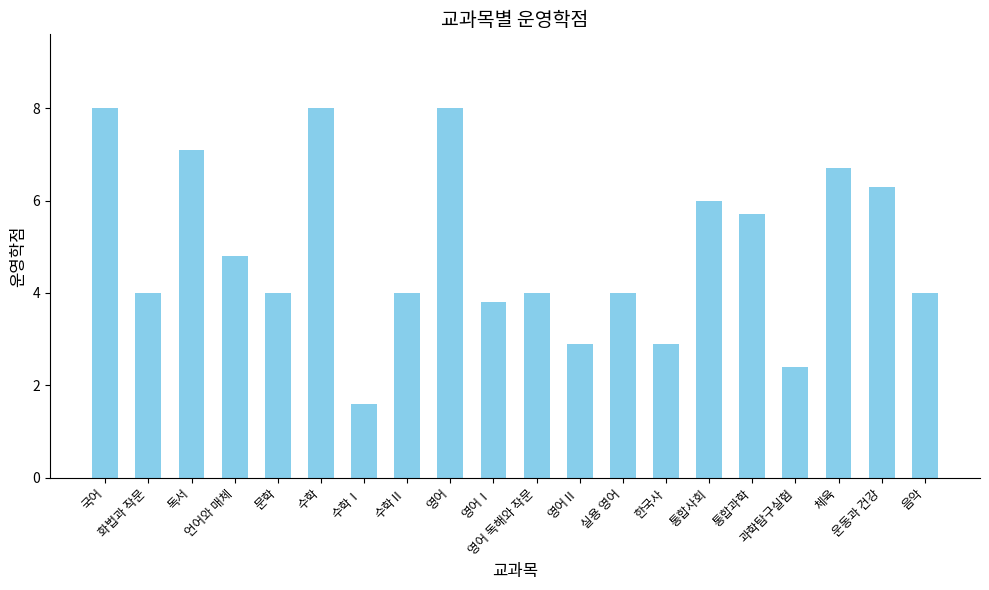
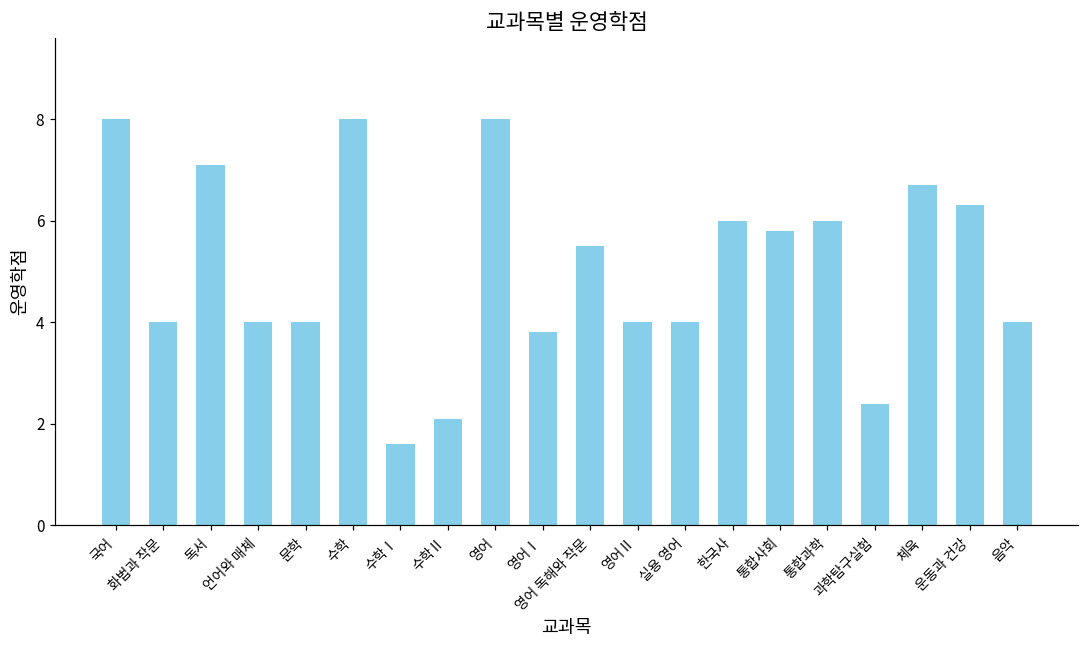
  {
    "국어": 8.0,
    "화법과 작문": 4.0,
    "독서": 7.1,
-   "언어와 매체": 4.8,
+   "언어와 매체": 4.0,
    "문학": 4.0,
    "수학": 8.0,
    "수학Ⅰ": 1.6,
-   "수학Ⅱ": 4.0,
+   "수학Ⅱ": 2.1,
    "영어": 8.0,
    "영어Ⅰ": 3.8,
-   "영어 독해와 작문": 4.0,
-   "영어Ⅱ": 2.9,
+   "영어 독해와 작문": 5.5,
+   "영어Ⅱ": 4.0,
    "실용 영어": 4.0,
-   "한국사": 2.9,
-   "통합사회": 6.0,
-   "통합과학": 5.7,
+   "한국사": 6.0,
+   "통합사회": 5.8,
+   "통합과학": 6.0,
    "과학탐구실험": 2.4,
    "체육": 6.7,
    "운동과 건강": 6.3,
    "음악": 4.0
  }
